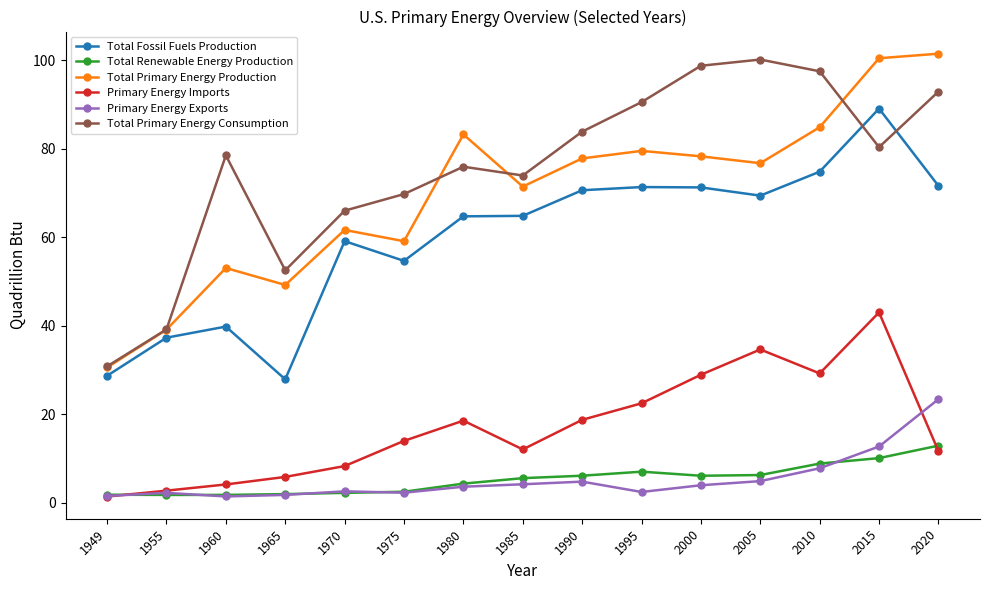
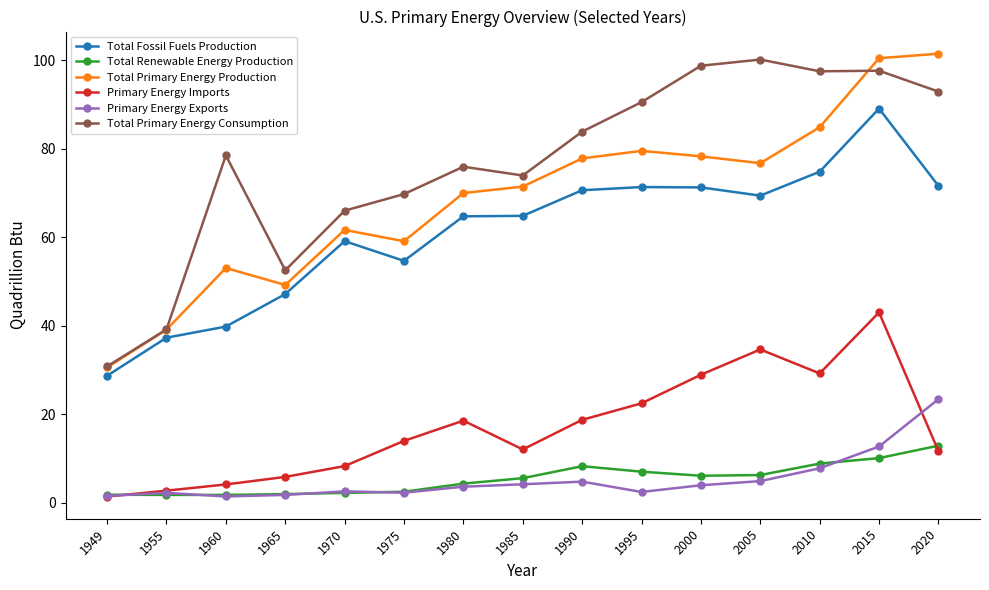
  {
    "Total Fossil Fuels Production": {
      "1949": 29,
      "1955": 37,
      "1960": 40,
-     "1965": 28,
+     "1965": 47,
      "1970": 59,
      "1975": 55,
      "1980": 65,
      "1985": 65,
      "1990": 71,
      "1995": 71,
      "2000": 71,
      "2005": 69,
      "2010": 75,
      "2015": 89,
      "2020": 72
    },
    "Total Renewable Energy Production": {
      "1980": 4,
      "1985": 6,
-     "1990": 6,
+     "1990": 8,
      "1995": 7,
      "2000": 6,
      "2005": 6,
      "2010": 9,
      "2015": 10,
      "2020": 13
    },
    "Total Primary Energy Production": {
      "1960": 53,
      "1965": 49,
      "1970": 62,
      "1975": 59,
-     "1980": 83,
+     "1980": 70,
      "1985": 71,
      "1990": 78,
      "1995": 80,
      "2000": 78,
      "2005": 77,
      "2010": 85,
      "2015": 100,
      "2020": 102
    },
    "Primary Energy Imports": {
      "1960": 4,
      "1965": 6,
      "1970": 8,
      "1975": 14,
      "1980": 19,
      "1985": 12,
      "1990": 19,
      "1995": 23,
      "2000": 29,
      "2005": 35,
      "2010": 29,
      "2015": 43,
      "2020": 12
    },
    "Primary Energy Exports": {
      "1980": 4,
      "1985": 4,
      "1990": 5,
      "1995": 2,
      "2000": 4,
      "2005": 5,
      "2010": 8,
      "2015": 13,
      "2020": 23
    },
    "Total Primary Energy Consumption": {
      "1960": 79,
      "1965": 53,
      "1970": 66,
      "1975": 70,
      "1980": 76,
      "1985": 74,
      "1990": 84,
      "1995": 91,
      "2000": 99,
      "2005": 100,
      "2010": 98,
-     "2015": 80,
+     "2015": 98,
      "2020": 93
    }
  }
